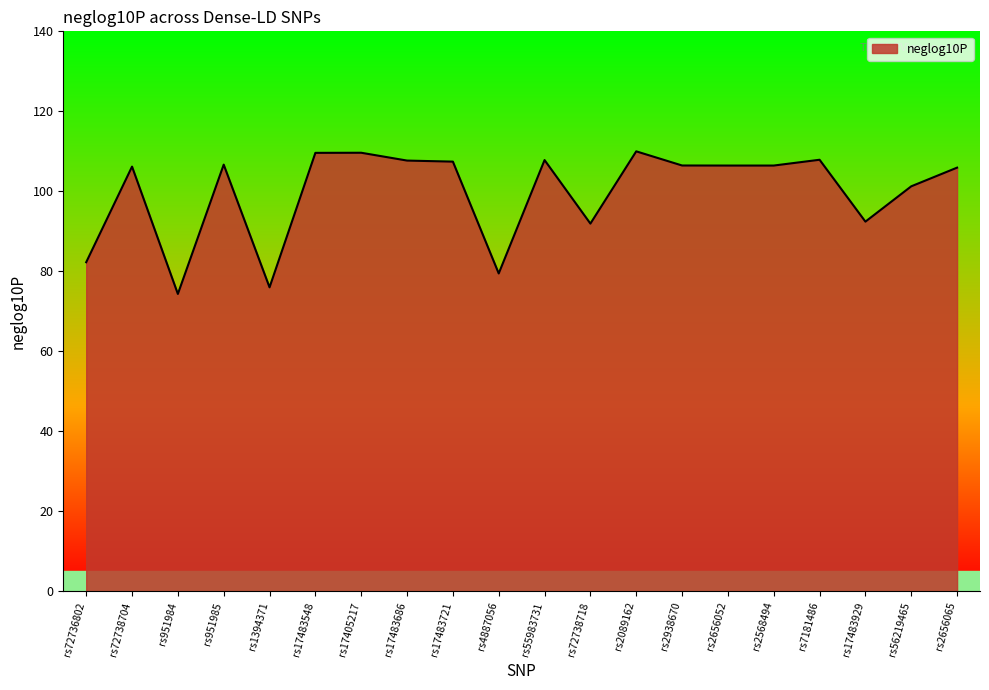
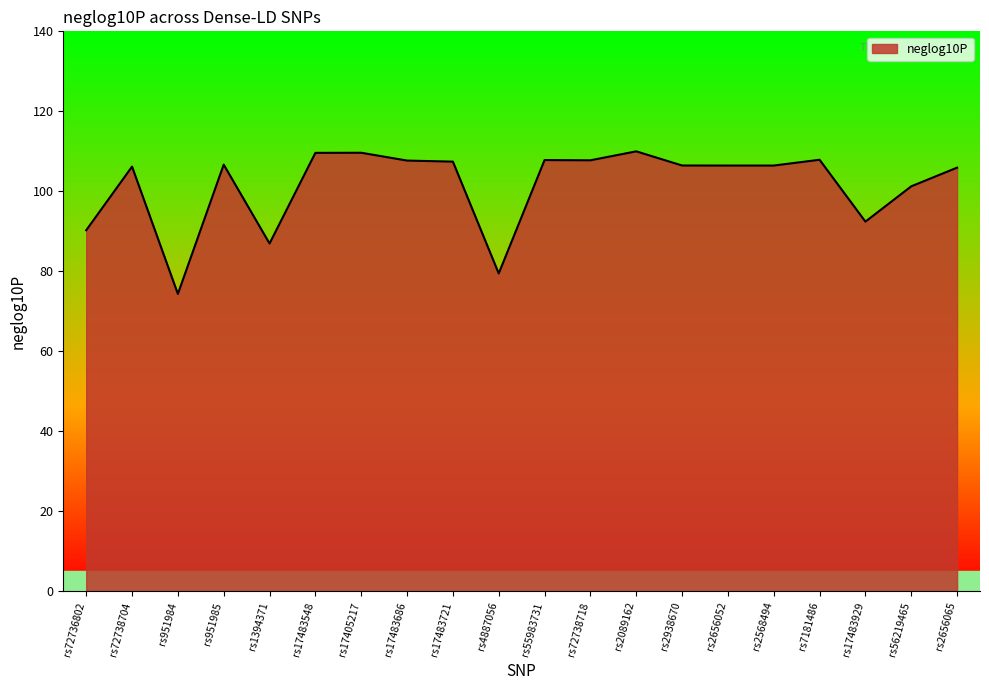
  {
-   "rs72736802": 82,
+   "rs72736802": 90,
    "rs72738704": 106,
    "rs951984": 74,
    "rs951985": 107,
-   "rs1394371": 76,
+   "rs1394371": 87,
    "rs17483548": 110,
    "rs17405217": 110,
    "rs17483686": 108,
    "rs17483721": 107,
    "rs4887056": 79,
    "rs55983731": 108,
-   "rs72738718": 92,
+   "rs72738718": 108,
    "rs2089162": 110,
    "rs2938670": 106,
    "rs2656052": 106,
    "rs2568494": 106,
    "rs7181486": 108,
    "rs17483929": 92,
    "rs56219465": 101,
    "rs2656065": 106
  }
